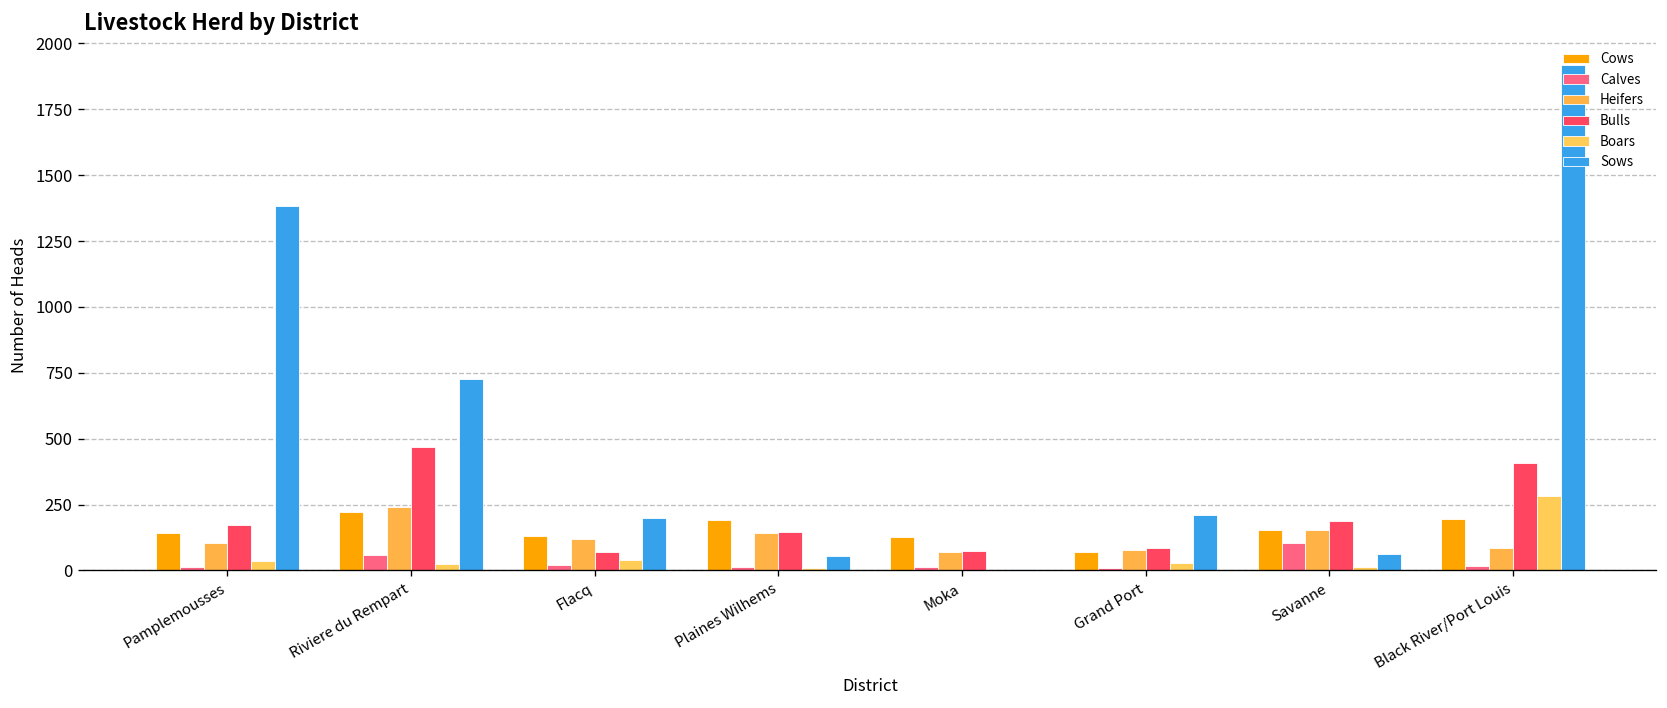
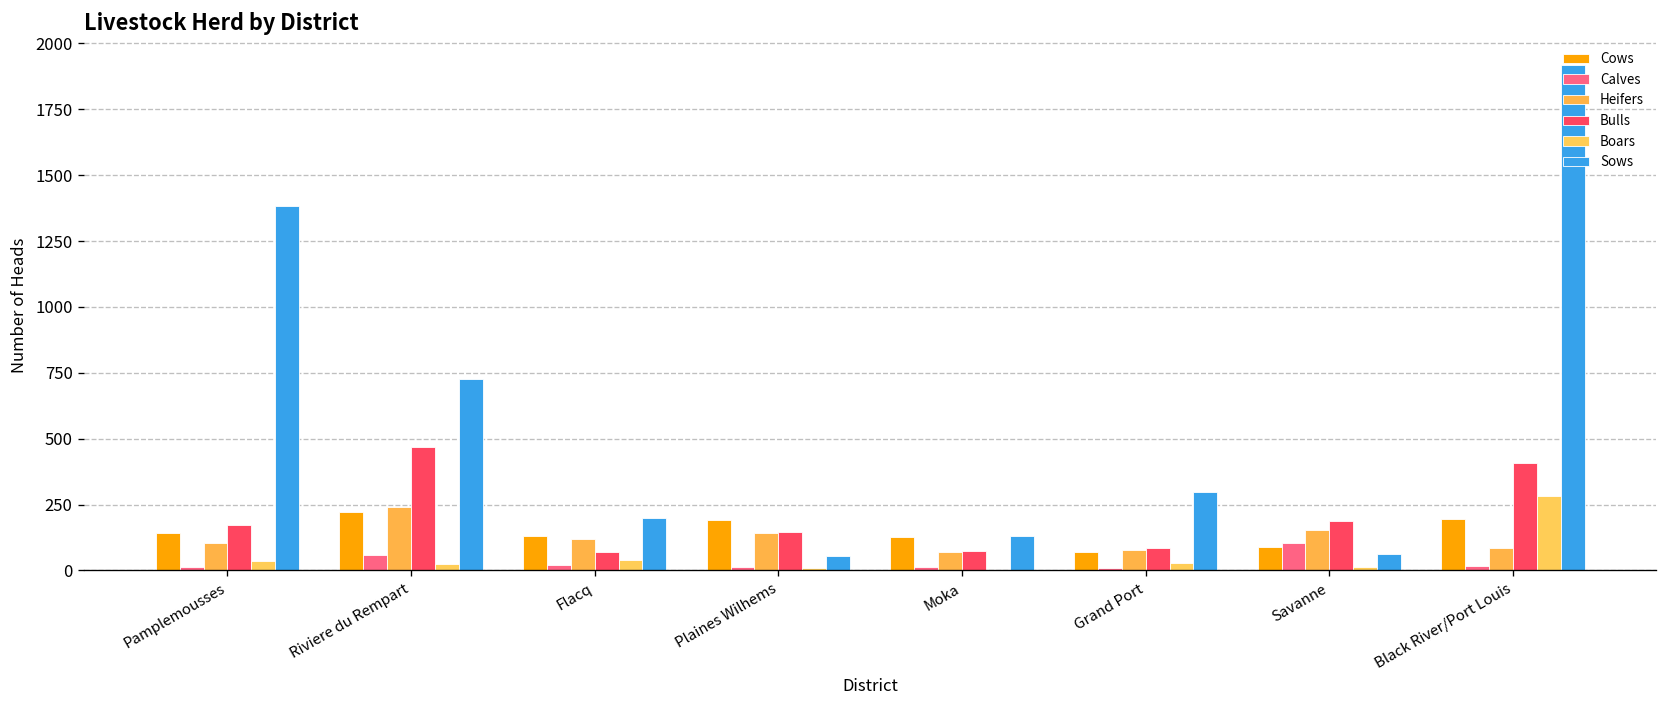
  {
    "Cows": {
      "Pamplemousses": 140,
      "Riviere du Rempart": 220,
      "Flacq": 130,
      "Plaines Wilhems": 190,
      "Moka": 130,
      "Grand Port": 70,
-     "Savanne": 150,
+     "Savanne": 90,
      "Black River/Port Louis": 200
    },
    "Sows": {
      "Pamplemousses": 1380,
      "Riviere du Rempart": 730,
      "Flacq": 200,
      "Plaines Wilhems": 50,
-     "Moka": 10,
-     "Grand Port": 210,
+     "Moka": 130,
+     "Grand Port": 300,
      "Savanne": 60,
      "Black River/Port Louis": 1920
    }
  }
